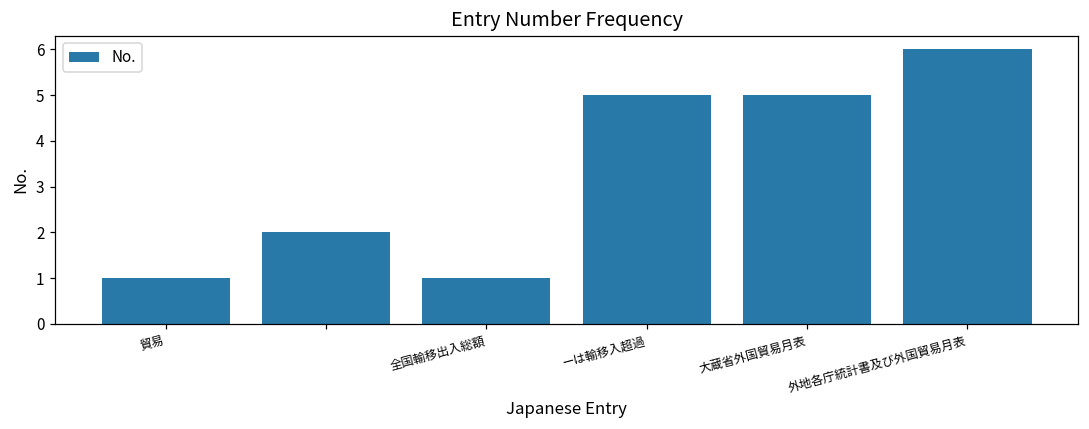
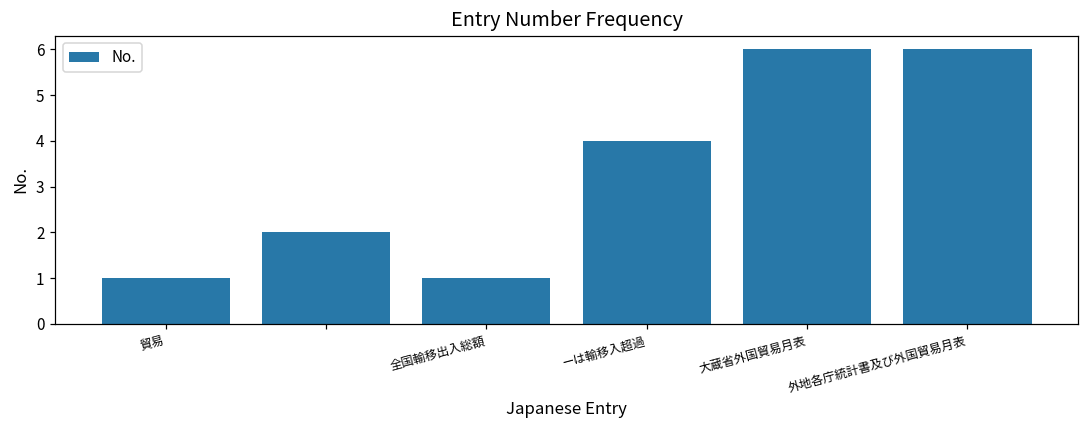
  {
    "貿易": 1,
    "全国輸移出入総額": 1,
-   "ーは輸移入超過": 5,
-   "大蔵省外国貿易月表": 5,
+   "ーは輸移入超過": 4,
+   "大蔵省外国貿易月表": 6,
    "外地各庁統計書及び外国貿易月表": 6
  }
